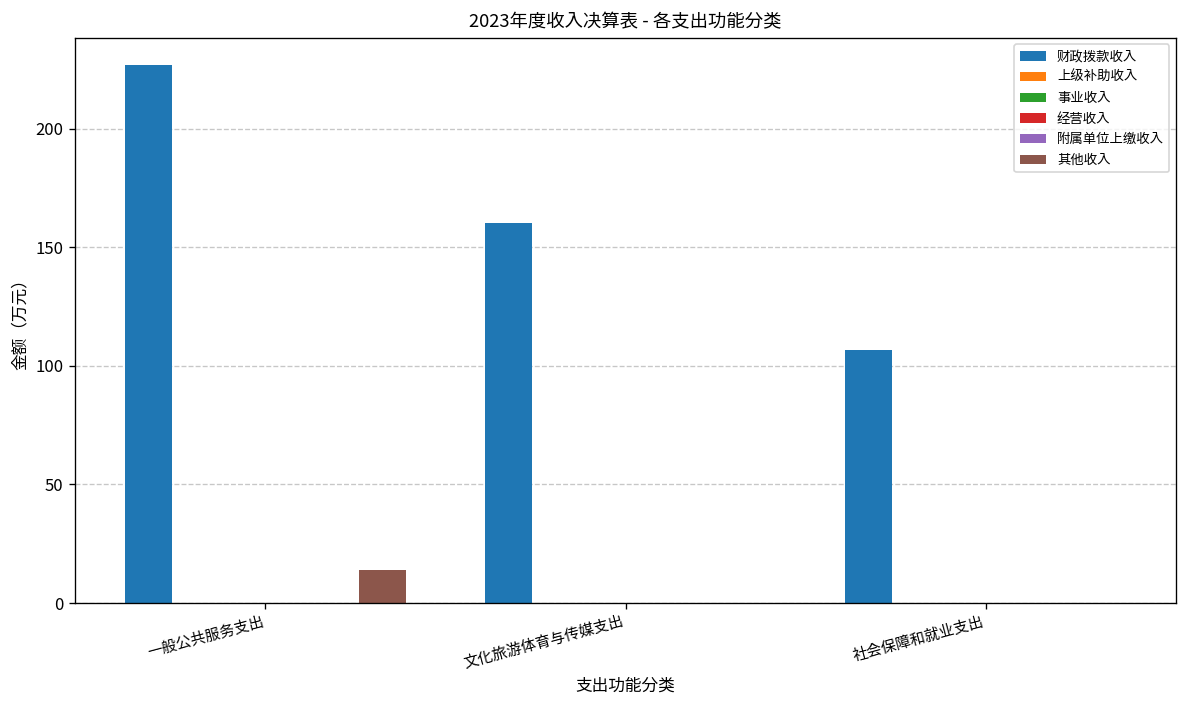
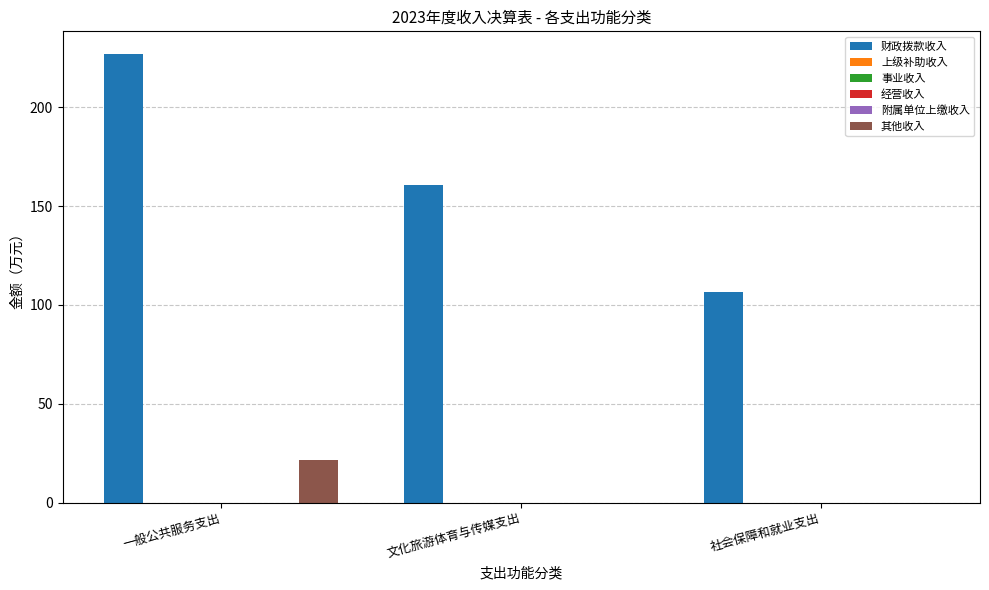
  {
    "财政拨款收入": {
      "一般公共服务支出": 227,
      "文化旅游体育与传媒支出": 160,
      "社会保障和就业支出": 107
    },
    "上级补助收入": {
      "一般公共服务支出": 0,
      "文化旅游体育与传媒支出": 0,
      "社会保障和就业支出": 0
    },
    "事业收入": {
      "一般公共服务支出": 0,
      "文化旅游体育与传媒支出": 0,
      "社会保障和就业支出": 0
    },
    "经营收入": {
      "一般公共服务支出": 0,
      "文化旅游体育与传媒支出": 0,
      "社会保障和就业支出": 0
    },
    "附属单位上缴收入": {
      "一般公共服务支出": 0,
      "文化旅游体育与传媒支出": 0,
      "社会保障和就业支出": 0
    },
    "其他收入": {
-     "一般公共服务支出": 14,
+     "一般公共服务支出": 21,
      "文化旅游体育与传媒支出": 0,
      "社会保障和就业支出": 0
    }
  }
